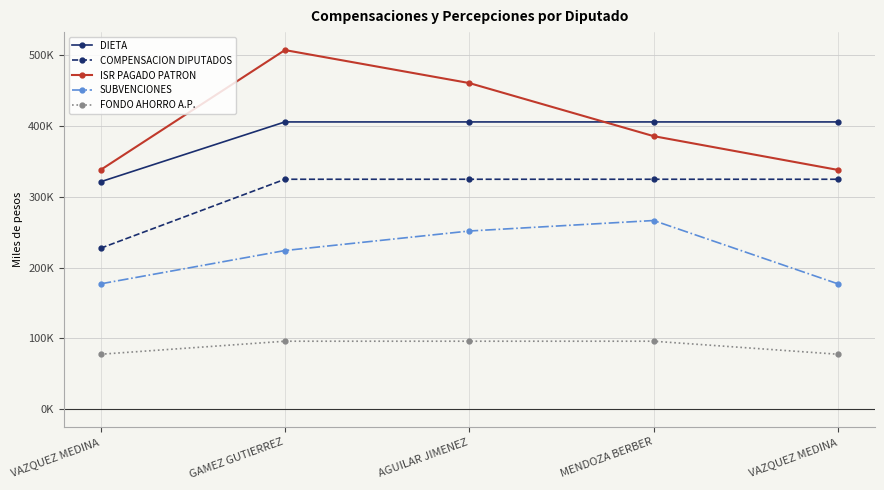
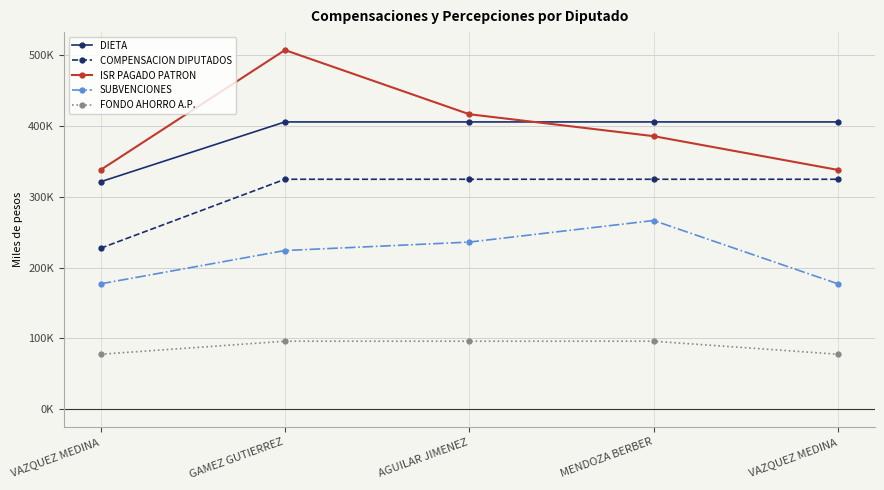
  {
    "ISR PAGADO PATRON": {
      "GAMEZ GUTIERREZ": 510000,
-     "AGUILAR JIMENEZ": 460000,
+     "AGUILAR JIMENEZ": 420000,
      "MENDOZA BERBER": 390000
    },
    "SUBVENCIONES": {
      "GAMEZ GUTIERREZ": 220000,
-     "AGUILAR JIMENEZ": 250000,
+     "AGUILAR JIMENEZ": 240000,
      "MENDOZA BERBER": 270000
    },
    "FONDO AHORRO A.P.": {
      "GAMEZ GUTIERREZ": 100000,
      "AGUILAR JIMENEZ": 100000,
      "MENDOZA BERBER": 100000
    }
  }
